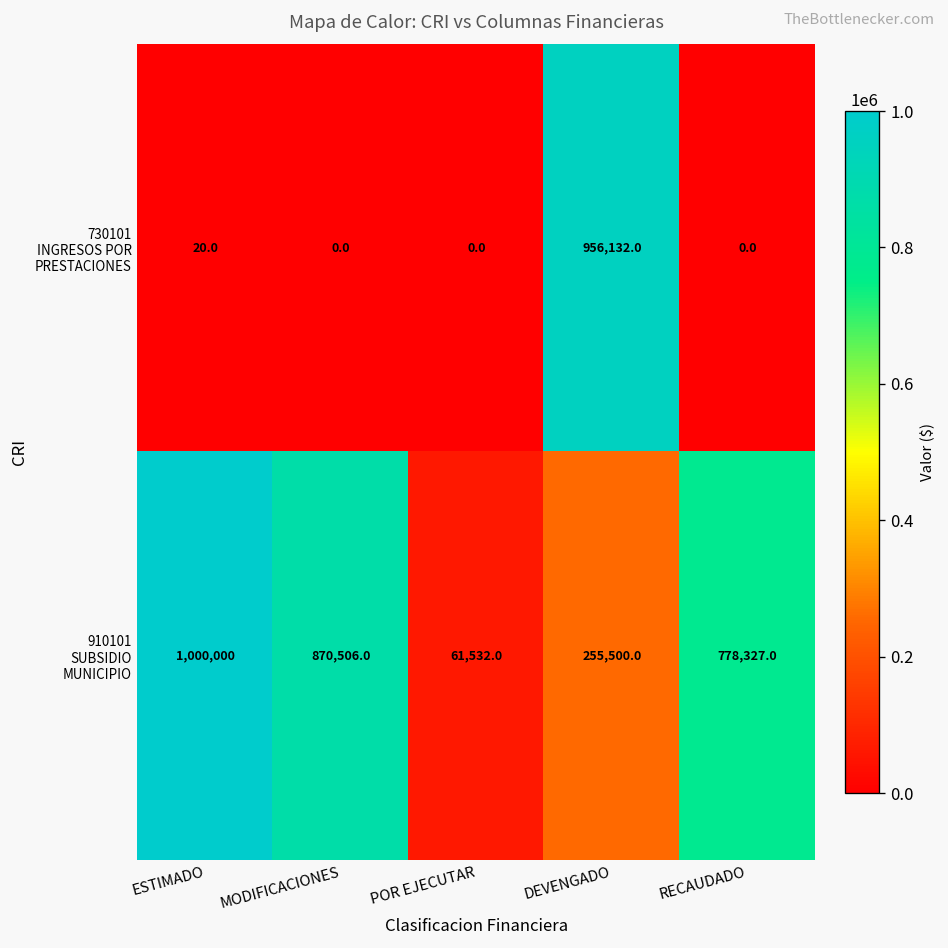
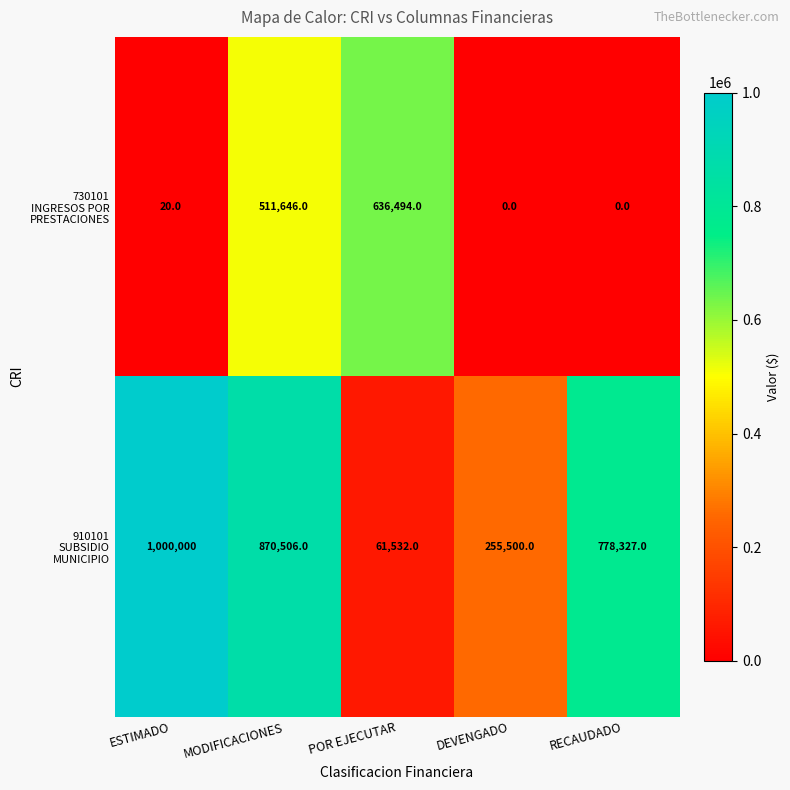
  {
    "730101 INGRESOS POR PRESTACIONES": {
      "ESTIMADO": "20.0",
-     "MODIFICACIONES": "0.0",
-     "POR EJECUTAR": "0.0",
-     "DEVENGADO": "956,132.0",
+     "MODIFICACIONES": "511,646.0",
+     "POR EJECUTAR": "636,494.0",
+     "DEVENGADO": "0.0",
      "RECAUDADO": "0.0"
    },
    "910101 SUBSIDIO MUNICIPIO": {
      "ESTIMADO": "1,000,000",
      "MODIFICACIONES": "870,506.0",
      "POR EJECUTAR": "61,532.0",
      "DEVENGADO": "255,500.0",
      "RECAUDADO": "778,327.0"
    }
  }
